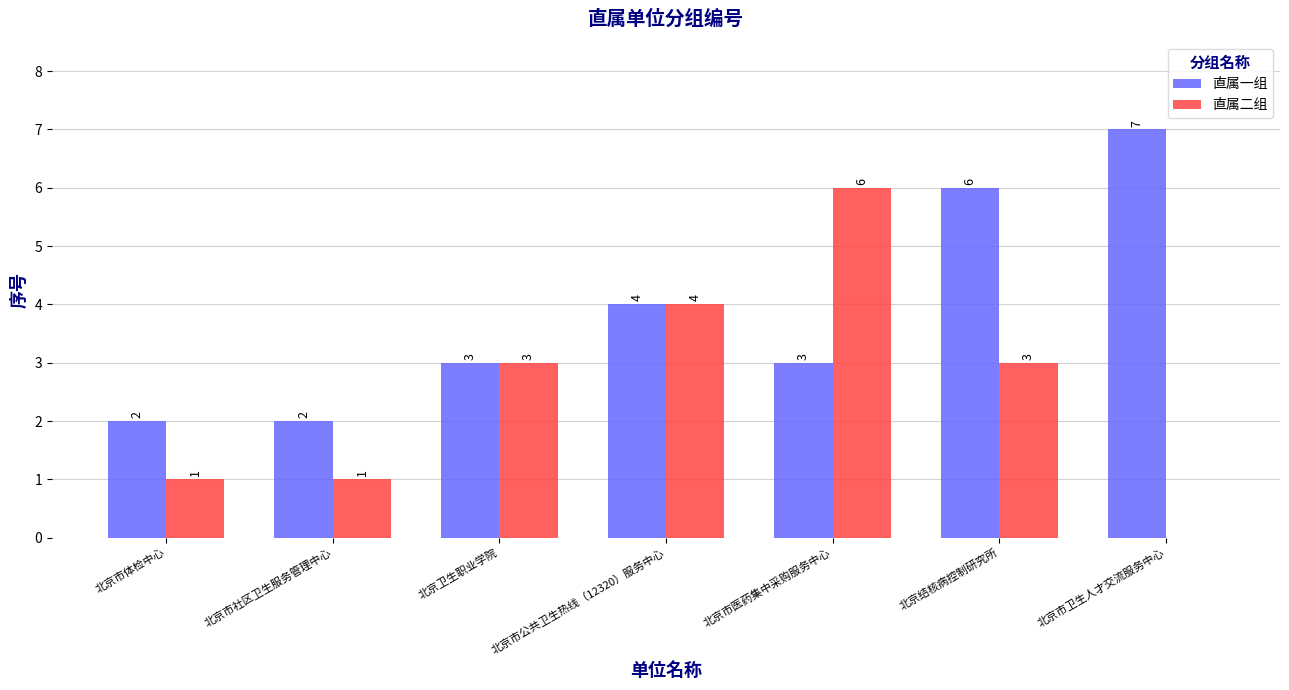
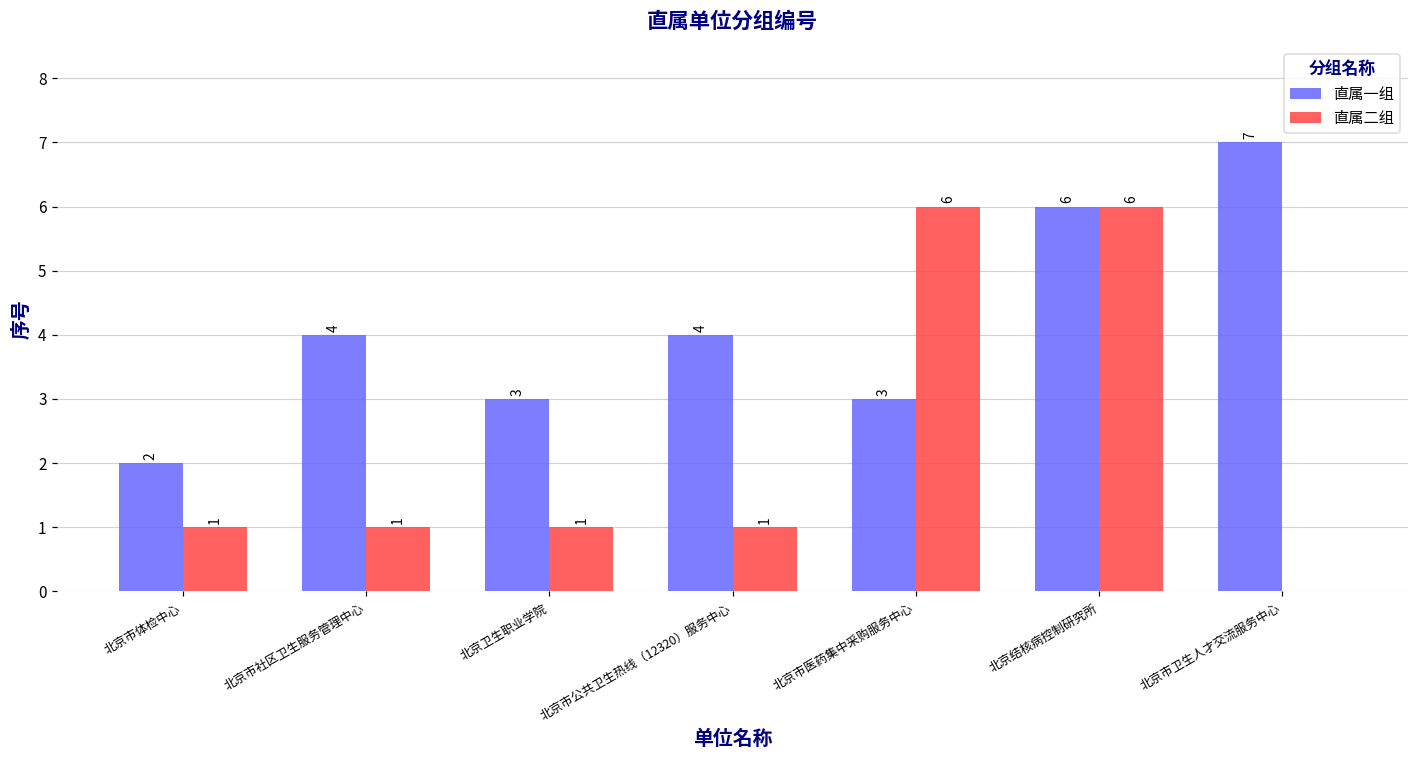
  {
    "直属一组": {
      "北京市体检中心": 2,
-     "北京市社区卫生服务管理中心": 2,
+     "北京市社区卫生服务管理中心": 4,
      "北京卫生职业学院": 3,
      "北京市公共卫生热线（12320）服务中心": 4,
      "北京市医药集中采购服务中心": 3,
      "北京结核病控制研究所": 6,
      "北京市卫生人才交流服务中心": 7
    },
    "直属二组": {
      "北京市体检中心": 1,
      "北京市社区卫生服务管理中心": 1,
-     "北京卫生职业学院": 3,
-     "北京市公共卫生热线（12320）服务中心": 4,
+     "北京卫生职业学院": 1,
+     "北京市公共卫生热线（12320）服务中心": 1,
      "北京市医药集中采购服务中心": 6,
-     "北京结核病控制研究所": 3
+     "北京结核病控制研究所": 6
    }
  }
